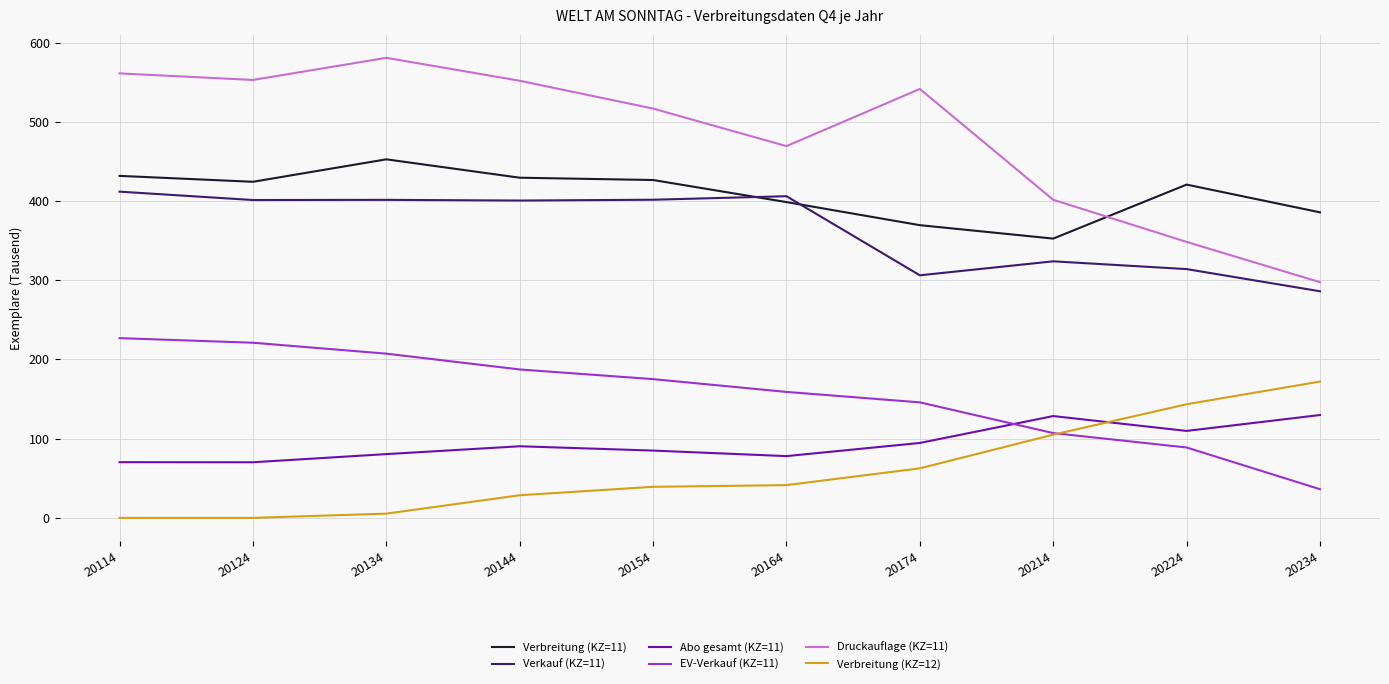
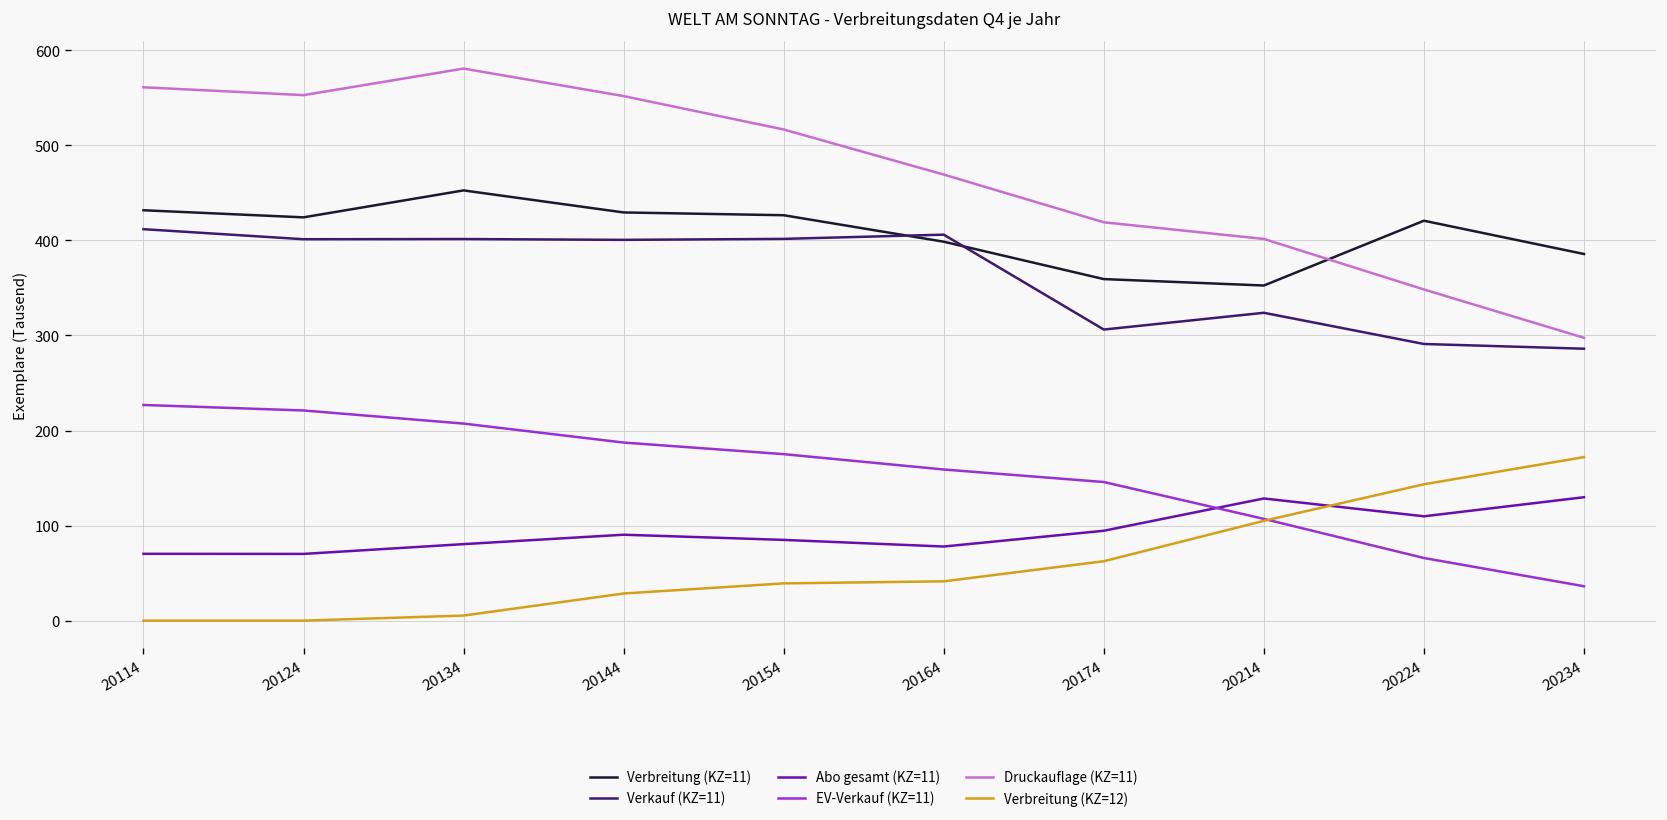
  {
    "Verbreitung (KZ=11)": {
      "20114": 430,
      "20124": 420,
      "20134": 450,
      "20144": 430,
      "20154": 430,
      "20164": 400,
-     "20174": 370,
+     "20174": 360,
      "20214": 350,
      "20224": 420,
      "20234": 390
    },
    "Verkauf (KZ=11)": {
      "20114": 410,
      "20124": 400,
      "20134": 400,
      "20144": 400,
      "20154": 400,
      "20164": 410,
      "20174": 310,
      "20214": 320,
-     "20224": 310,
+     "20224": 290,
      "20234": 290
    },
    "Abo gesamt (KZ=11)": {
      "20114": 70,
      "20124": 70,
      "20134": 80,
      "20144": 90,
      "20154": 80,
      "20164": 80,
      "20174": 90,
      "20214": 130,
      "20224": 110,
      "20234": 130
    },
    "EV-Verkauf (KZ=11)": {
      "20114": 230,
      "20124": 220,
      "20134": 210,
      "20144": 190,
      "20154": 180,
      "20164": 160,
      "20174": 150,
-     "20224": 90,
+     "20224": 70,
      "20234": 40
    },
    "Druckauflage (KZ=11)": {
      "20114": 560,
      "20124": 550,
      "20134": 580,
      "20144": 550,
      "20154": 520,
      "20164": 470,
-     "20174": 540,
+     "20174": 420,
      "20214": 400,
      "20224": 350,
      "20234": 300
    },
    "Verbreitung (KZ=12)": {
      "20114": 0,
      "20124": 0,
      "20134": 10,
      "20144": 30,
      "20154": 40,
      "20164": 40,
      "20174": 60,
      "20224": 140,
      "20234": 170
    }
  }
